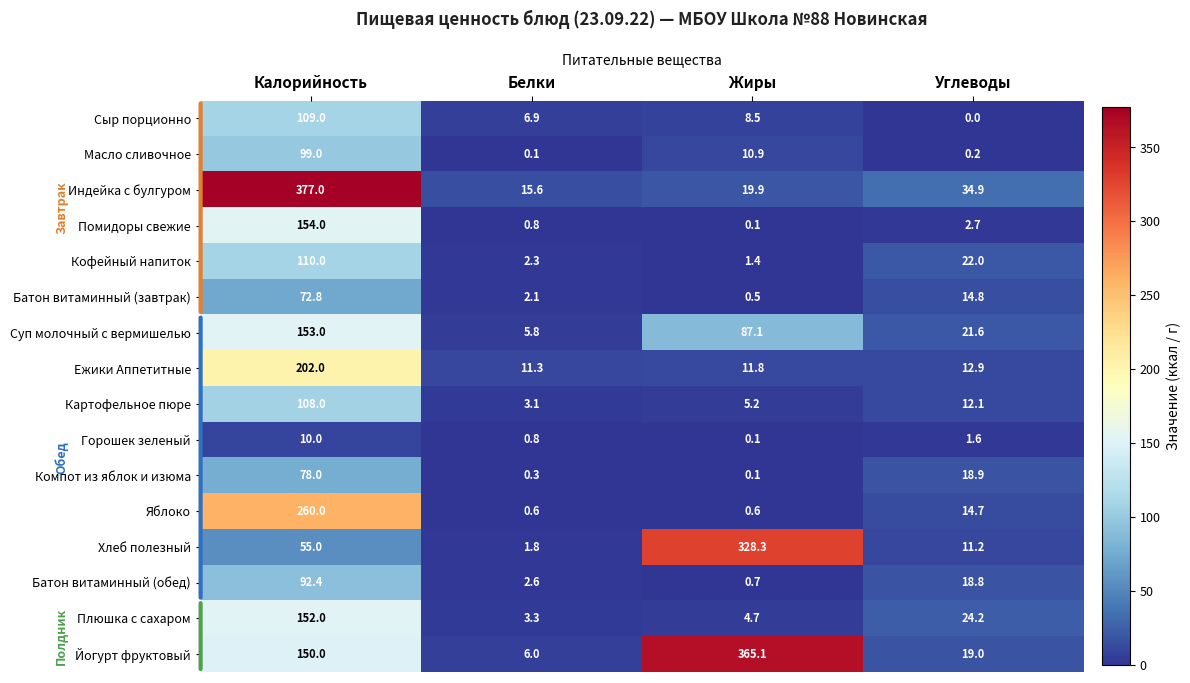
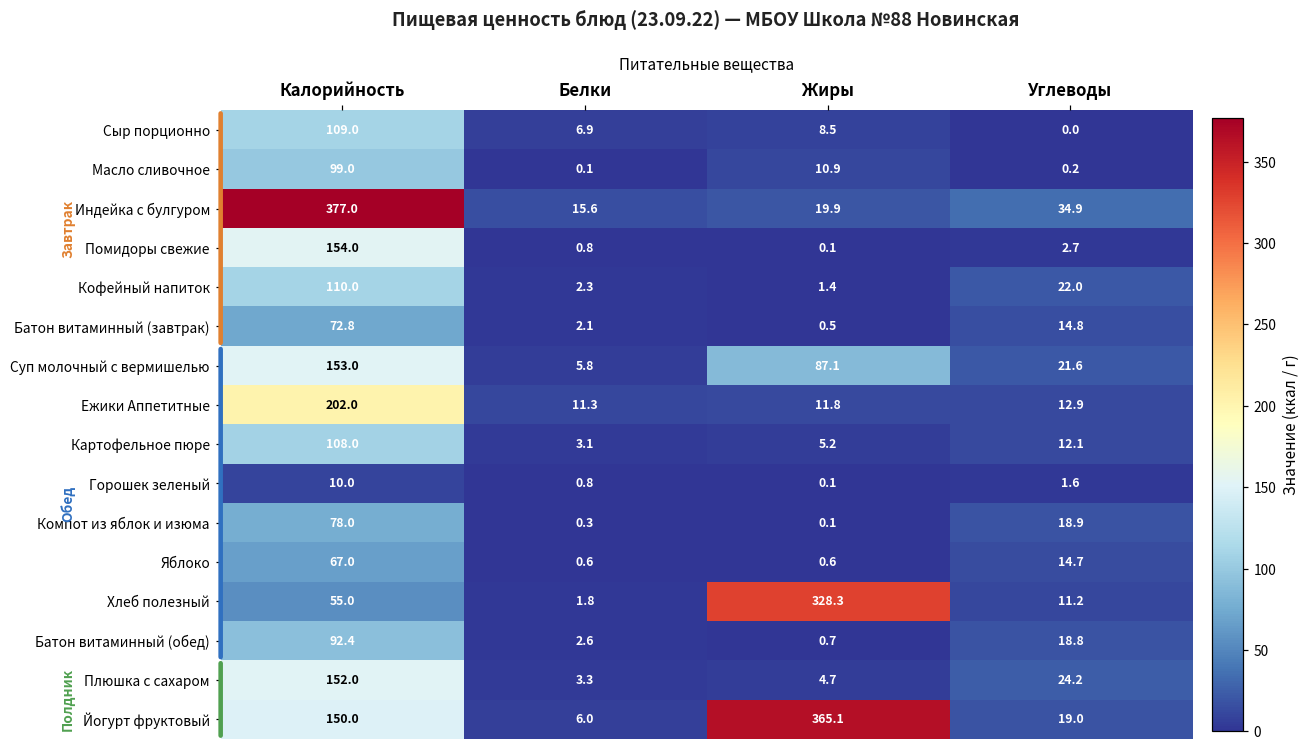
  {
    "Сыр порционно": {
      "Калорийность": 109.0,
      "Белки": 6.9,
      "Жиры": 8.5,
      "Углеводы": 0.0
    },
    "Масло сливочное": {
      "Калорийность": 99.0,
      "Белки": 0.1,
      "Жиры": 10.9,
      "Углеводы": 0.2
    },
    "Индейка с булгуром": {
      "Калорийность": 377.0,
      "Белки": 15.6,
      "Жиры": 19.9,
      "Углеводы": 34.9
    },
    "Помидоры свежие": {
      "Калорийность": 154.0,
      "Белки": 0.8,
      "Жиры": 0.1,
      "Углеводы": 2.7
    },
    "Кофейный напиток": {
      "Калорийность": 110.0,
      "Белки": 2.3,
      "Жиры": 1.4,
      "Углеводы": 22.0
    },
    "Батон витаминный (завтрак)": {
      "Калорийность": 72.8,
      "Белки": 2.1,
      "Жиры": 0.5,
      "Углеводы": 14.8
    },
    "Суп молочный с вермишелью": {
      "Калорийность": 153.0,
      "Белки": 5.8,
      "Жиры": 87.1,
      "Углеводы": 21.6
    },
    "Ежики Аппетитные": {
      "Калорийность": 202.0,
      "Белки": 11.3,
      "Жиры": 11.8,
      "Углеводы": 12.9
    },
    "Картофельное пюре": {
      "Калорийность": 108.0,
      "Белки": 3.1,
      "Жиры": 5.2,
      "Углеводы": 12.1
    },
    "Горошек зеленый": {
      "Калорийность": 10.0,
      "Белки": 0.8,
      "Жиры": 0.1,
      "Углеводы": 1.6
    },
    "Компот из яблок и изюма": {
      "Калорийность": 78.0,
      "Белки": 0.3,
      "Жиры": 0.1,
      "Углеводы": 18.9
    },
    "Яблоко": {
-     "Калорийность": 260.0,
+     "Калорийность": 67.0,
      "Белки": 0.6,
      "Жиры": 0.6,
      "Углеводы": 14.7
    },
    "Хлеб полезный": {
      "Калорийность": 55.0,
      "Белки": 1.8,
      "Жиры": 328.3,
      "Углеводы": 11.2
    },
    "Батон витаминный (обед)": {
      "Калорийность": 92.4,
      "Белки": 2.6,
      "Жиры": 0.7,
      "Углеводы": 18.8
    },
    "Плюшка с сахаром": {
      "Калорийность": 152.0,
      "Белки": 3.3,
      "Жиры": 4.7,
      "Углеводы": 24.2
    },
    "Йогурт фруктовый": {
      "Калорийность": 150.0,
      "Белки": 6.0,
      "Жиры": 365.1,
      "Углеводы": 19.0
    }
  }
